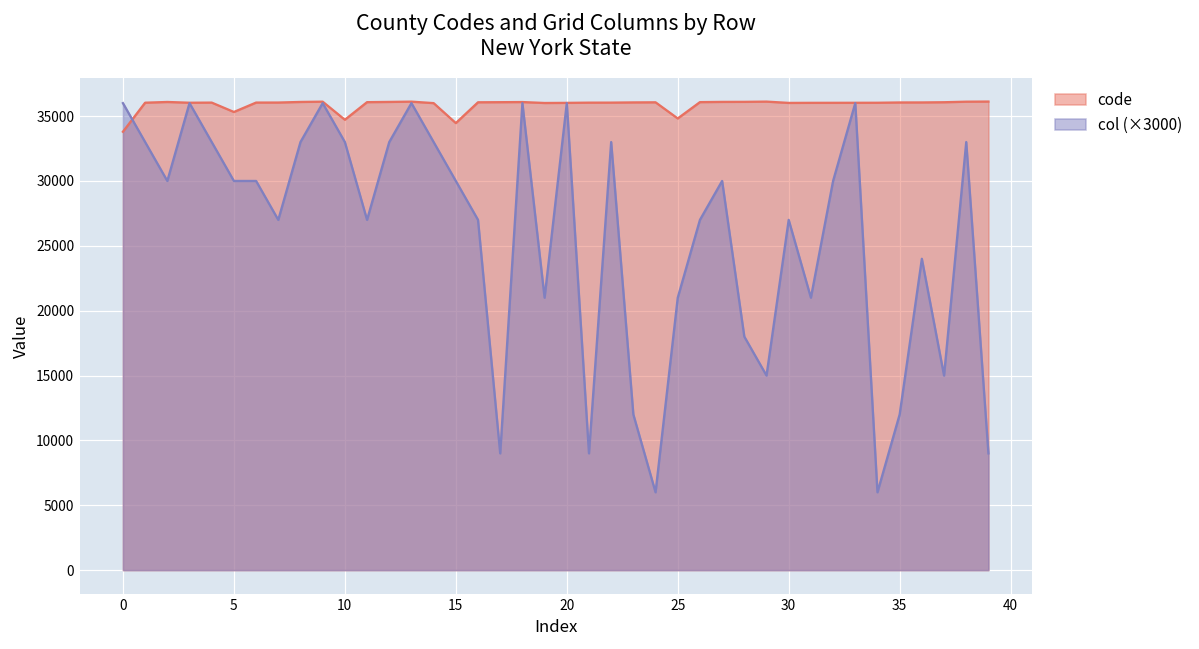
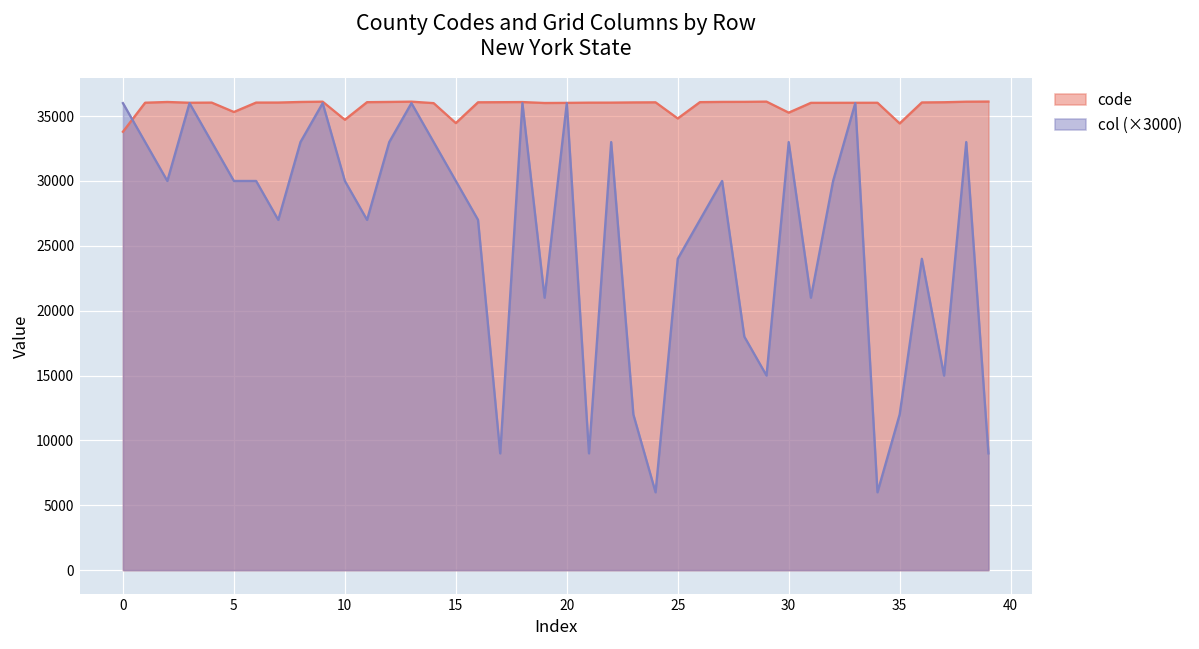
  {
    "code": {
      "0": 33800,
      "5": 35300,
      "10": 34700,
      "15": 34500,
      "25": 34800,
-     "30": 36000,
-     "35": 36100
+     "30": 35300,
+     "35": 34400
    },
    "col (×3000)": {
      "0": 36000,
      "5": 30000,
-     "10": 33000,
+     "10": 30000,
      "15": 30000,
-     "25": 21000,
-     "30": 27000,
+     "25": 24000,
+     "30": 33000,
      "35": 12000
    }
  }
